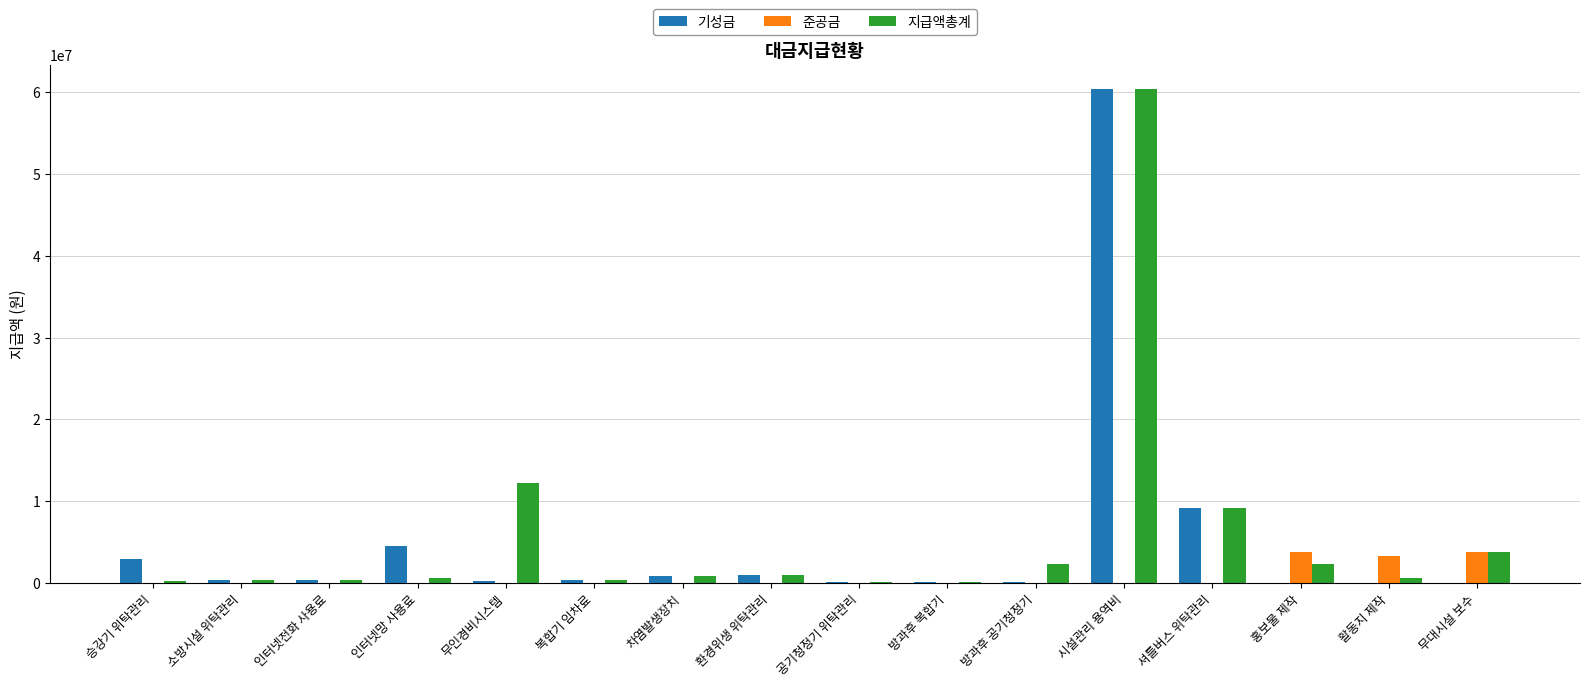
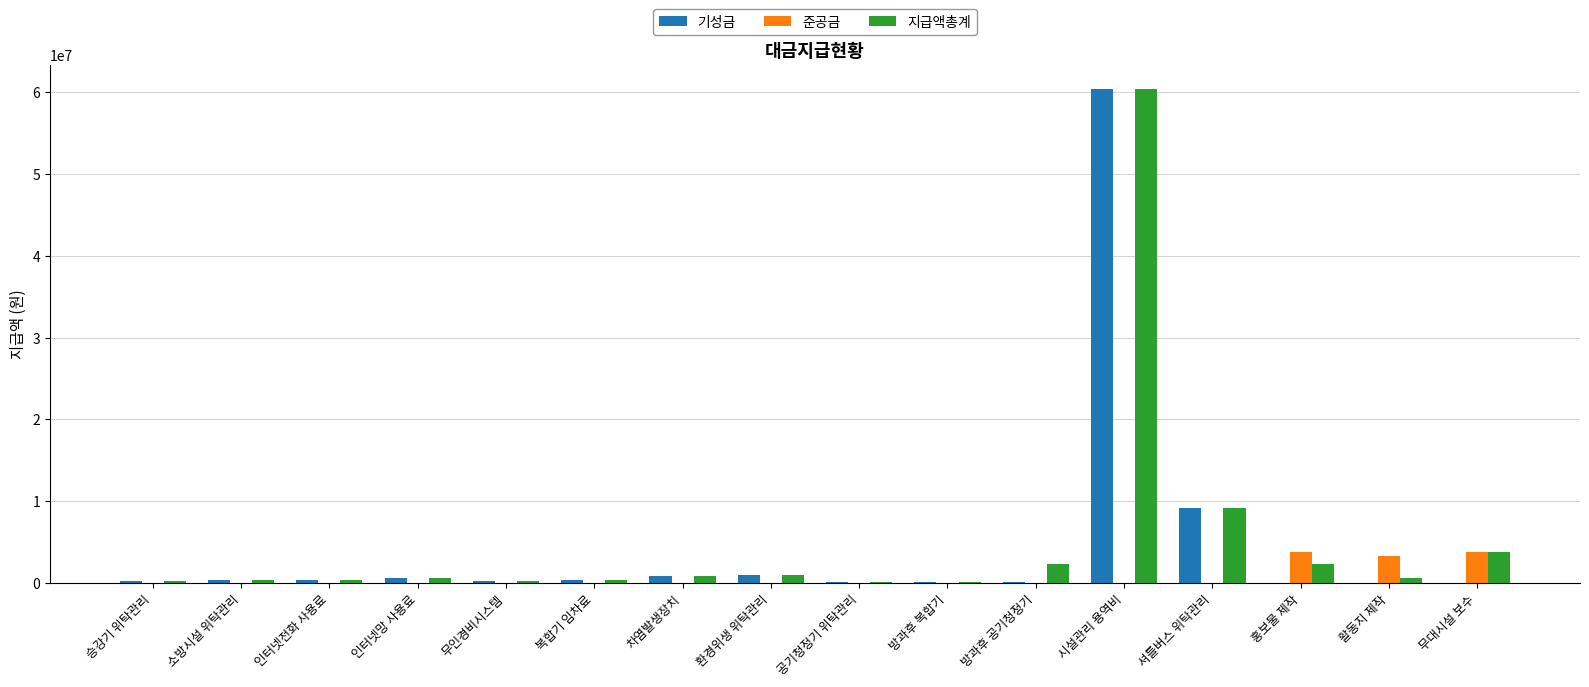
  {
    "기성금": {
-     "승강기 위탁관리": 3000000,
+     "승강기 위탁관리": 0,
      "소방시설 위탁관리": 0,
      "인터넷전화 사용료": 0,
-     "인터넷망 사용료": 5000000,
+     "인터넷망 사용료": 1000000,
      "복합기 임차료": 0,
      "차염발생장치": 1000000,
      "환경위생 위탁관리": 1000000,
      "시설관리 용역비": 60000000,
      "셔틀버스 위탁관리": 9000000,
      "홍보물 제작": 0,
      "활동지 제작": 0,
      "무대시설 보수": 0
    },
    "준공금": {
      "승강기 위탁관리": 0,
      "소방시설 위탁관리": 0,
      "인터넷전화 사용료": 0,
      "인터넷망 사용료": 0,
      "무인경비시스템": 0,
      "복합기 임차료": 0,
      "차염발생장치": 0,
      "환경위생 위탁관리": 0,
      "공기청정기 위탁관리": 0,
      "방과후 복합기": 0,
      "방과후 공기청정기": 0,
      "시설관리 용역비": 0,
      "셔틀버스 위탁관리": 0,
      "홍보물 제작": 4000000,
      "활동지 제작": 3000000,
      "무대시설 보수": 4000000
    },
    "지급액총계": {
      "소방시설 위탁관리": 0,
      "인터넷전화 사용료": 0,
      "인터넷망 사용료": 1000000,
-     "무인경비시스템": 12000000,
+     "무인경비시스템": 0,
      "복합기 임차료": 0,
      "차염발생장치": 1000000,
      "환경위생 위탁관리": 1000000,
      "방과후 공기청정기": 2000000,
      "시설관리 용역비": 60000000,
      "셔틀버스 위탁관리": 9000000,
      "홍보물 제작": 2000000,
      "활동지 제작": 1000000,
      "무대시설 보수": 4000000
    }
  }
